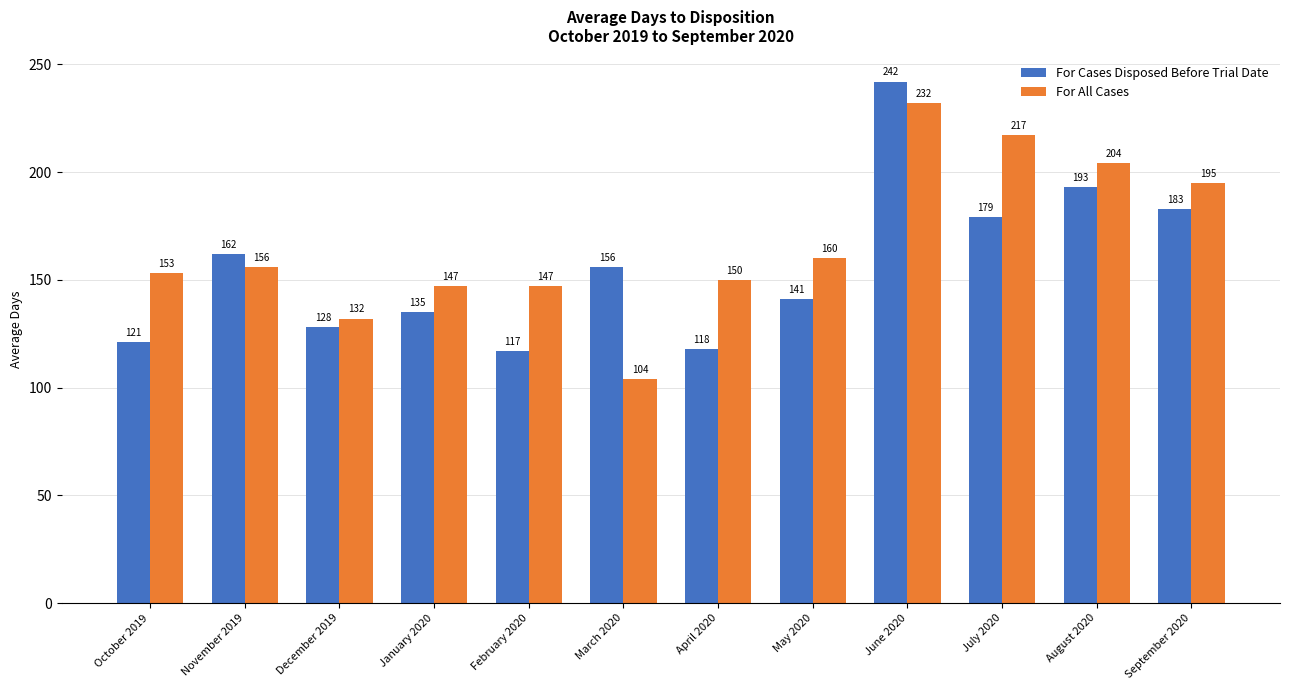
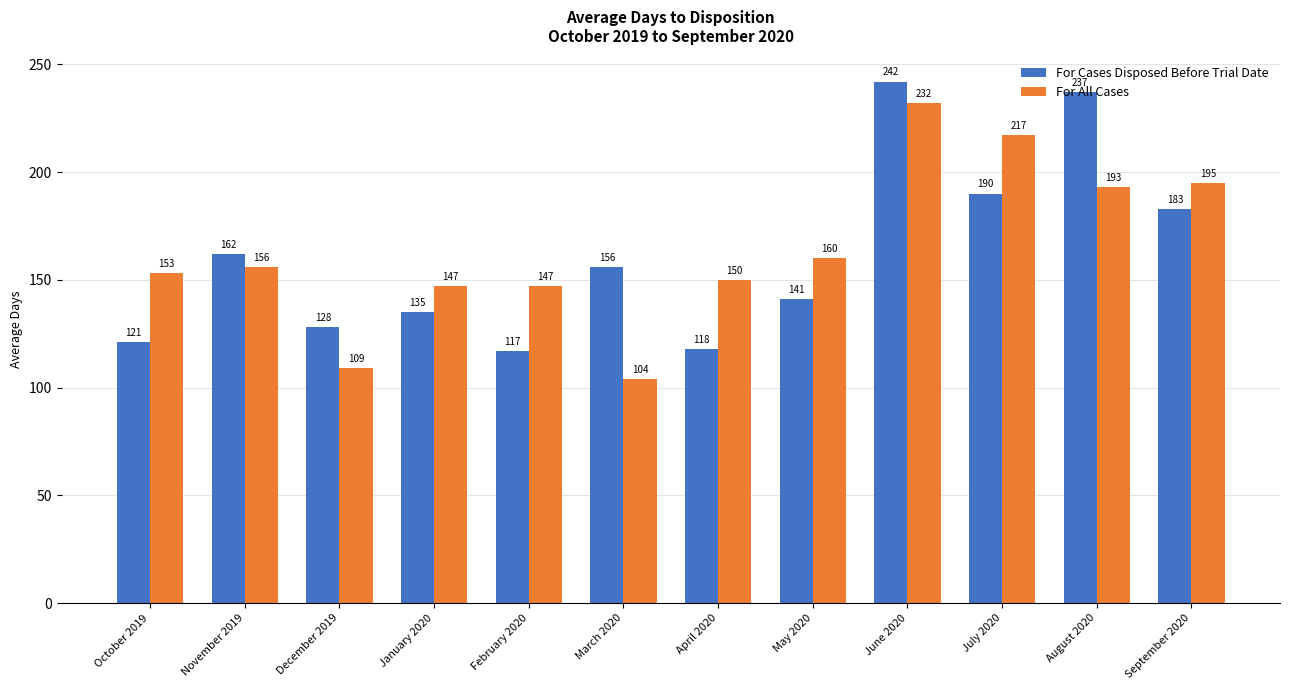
  {
    "For Cases Disposed Before Trial Date": {
      "October 2019": 121,
      "November 2019": 162,
      "December 2019": 128,
      "January 2020": 135,
      "February 2020": 117,
      "March 2020": 156,
      "April 2020": 118,
      "May 2020": 141,
      "June 2020": 242,
-     "July 2020": 179,
-     "August 2020": 193,
+     "July 2020": 190,
+     "August 2020": 237,
      "September 2020": 183
    },
    "For All Cases": {
      "October 2019": 153,
      "November 2019": 156,
-     "December 2019": 132,
+     "December 2019": 109,
      "January 2020": 147,
      "February 2020": 147,
      "March 2020": 104,
      "April 2020": 150,
      "May 2020": 160,
      "June 2020": 232,
      "July 2020": 217,
-     "August 2020": 204,
+     "August 2020": 193,
      "September 2020": 195
    }
  }
